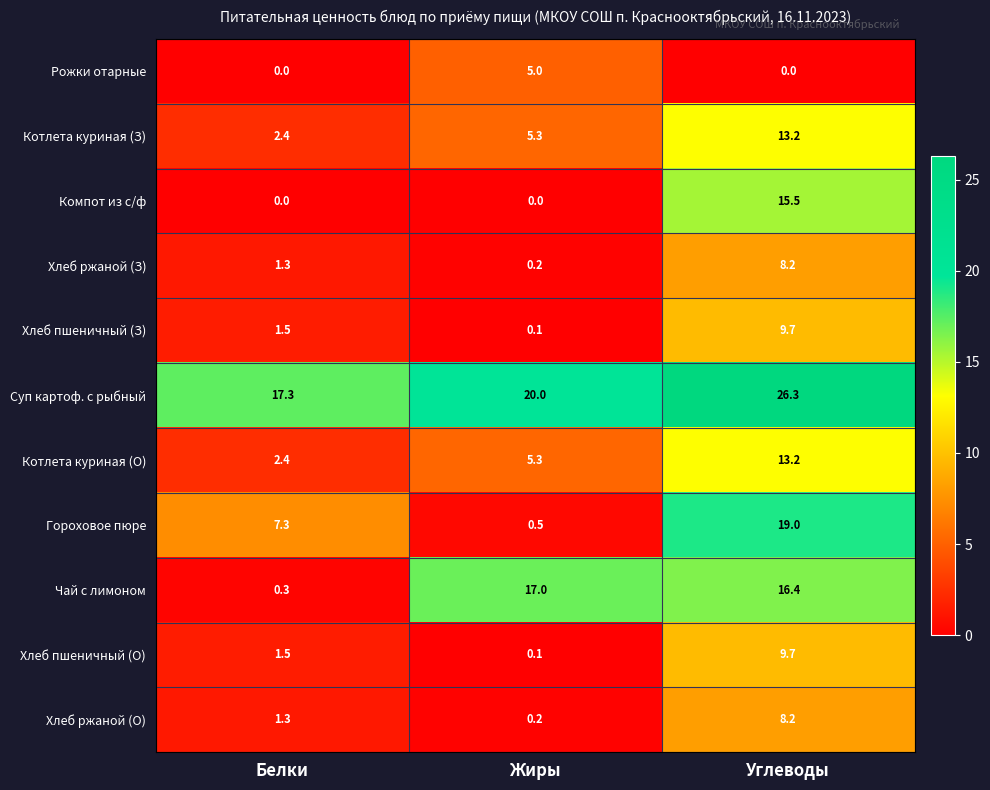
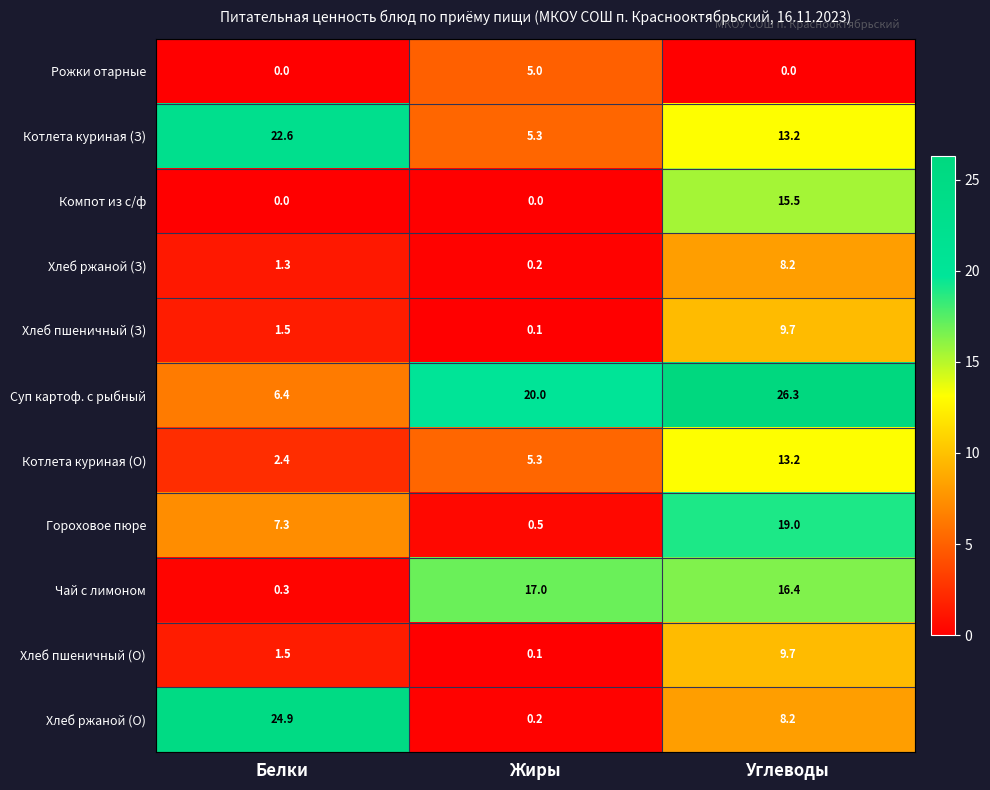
  {
    "Рожки отарные": {
      "Белки": 0.0,
      "Жиры": 5.0,
      "Углеводы": 0.0
    },
    "Котлета куриная (З)": {
-     "Белки": 2.4,
+     "Белки": 22.6,
      "Жиры": 5.3,
      "Углеводы": 13.2
    },
    "Компот из с/ф": {
      "Белки": 0.0,
      "Жиры": 0.0,
      "Углеводы": 15.5
    },
    "Хлеб ржаной (З)": {
      "Белки": 1.3,
      "Жиры": 0.2,
      "Углеводы": 8.2
    },
    "Хлеб пшеничный (З)": {
      "Белки": 1.5,
      "Жиры": 0.1,
      "Углеводы": 9.7
    },
    "Суп картоф. с рыбный": {
-     "Белки": 17.3,
+     "Белки": 6.4,
      "Жиры": 20.0,
      "Углеводы": 26.3
    },
    "Котлета куриная (О)": {
      "Белки": 2.4,
      "Жиры": 5.3,
      "Углеводы": 13.2
    },
    "Гороховое пюре": {
      "Белки": 7.3,
      "Жиры": 0.5,
      "Углеводы": 19.0
    },
    "Чай с лимоном": {
      "Белки": 0.3,
      "Жиры": 17.0,
      "Углеводы": 16.4
    },
    "Хлеб пшеничный (О)": {
      "Белки": 1.5,
      "Жиры": 0.1,
      "Углеводы": 9.7
    },
    "Хлеб ржаной (О)": {
-     "Белки": 1.3,
+     "Белки": 24.9,
      "Жиры": 0.2,
      "Углеводы": 8.2
    }
  }
